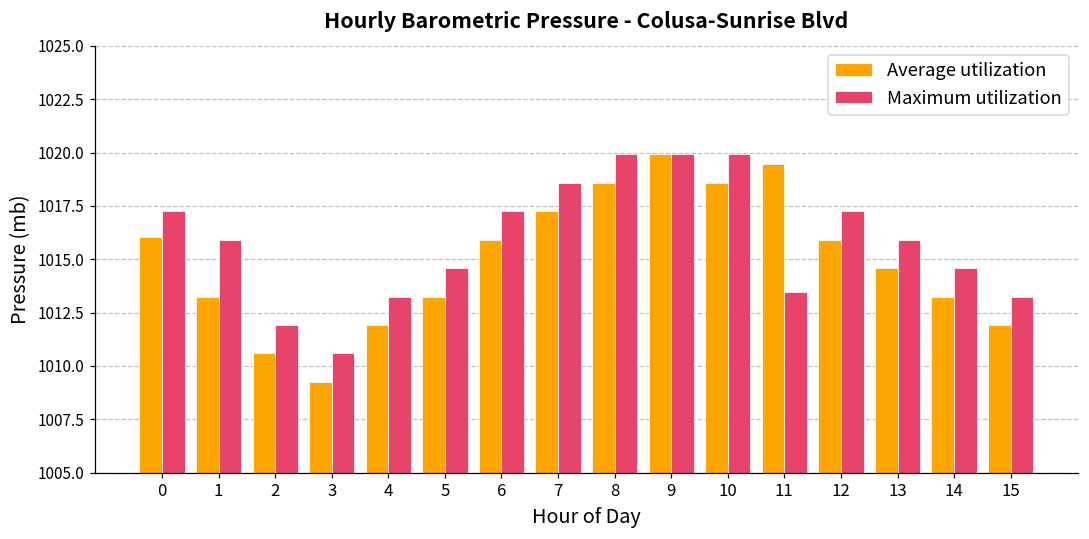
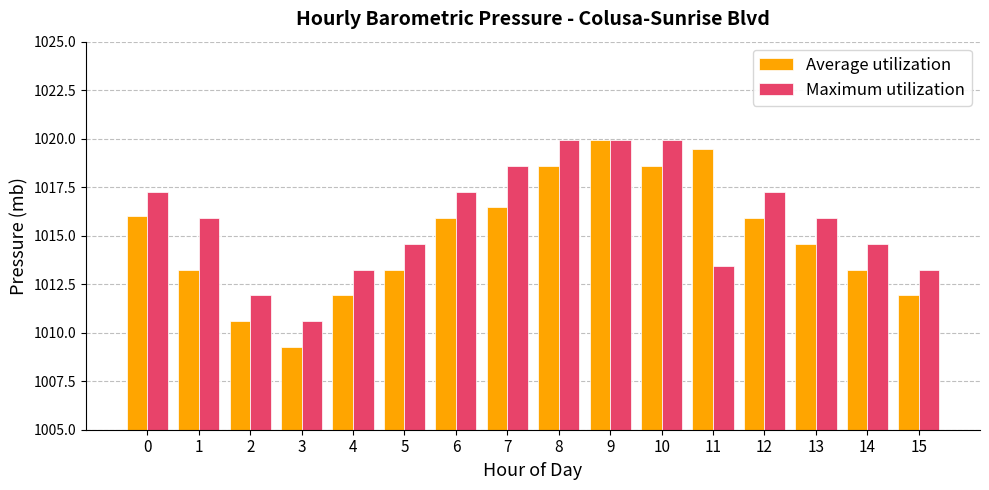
  {
    "Average utilization": {
      "0": 1016.0,
      "1": 1013.3,
      "2": 1010.6,
      "3": 1009.3,
      "4": 1011.9,
      "5": 1013.3,
      "6": 1015.9,
-     "7": 1017.3,
+     "7": 1016.5,
      "8": 1018.6,
      "9": 1019.9,
      "10": 1018.6,
      "11": 1019.5,
      "12": 1015.9,
      "13": 1014.6,
      "14": 1013.3,
      "15": 1011.9
    },
    "Maximum utilization": {
      "0": 1017.3,
      "1": 1015.9,
      "2": 1011.9,
      "3": 1010.6,
      "4": 1013.3,
      "5": 1014.6,
      "6": 1017.3,
      "7": 1018.6,
      "8": 1019.9,
      "9": 1019.9,
      "10": 1019.9,
      "11": 1013.5,
      "12": 1017.3,
      "13": 1015.9,
      "14": 1014.6,
      "15": 1013.3
    }
  }
